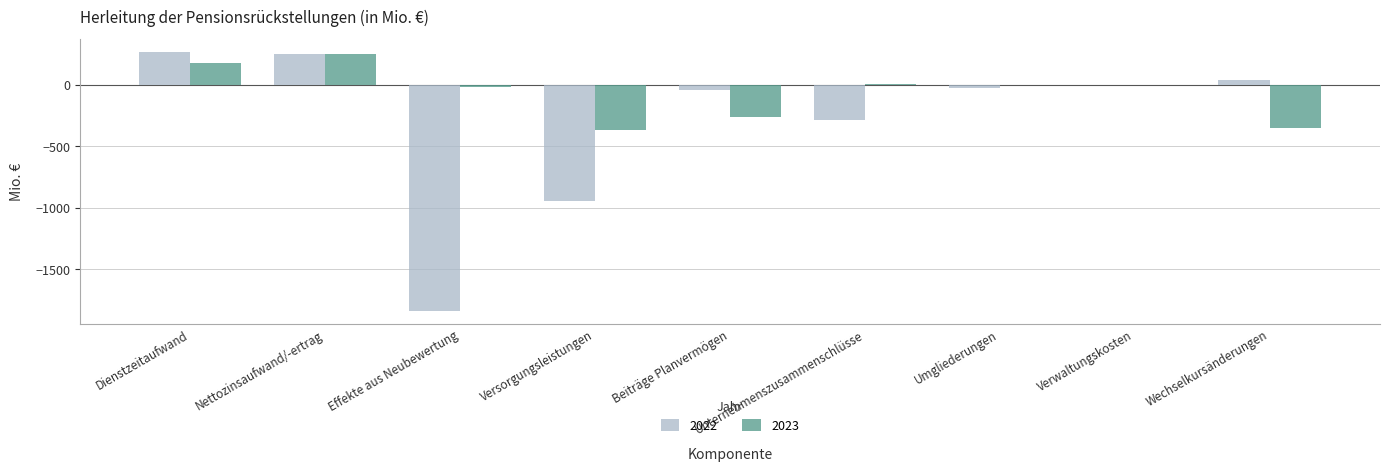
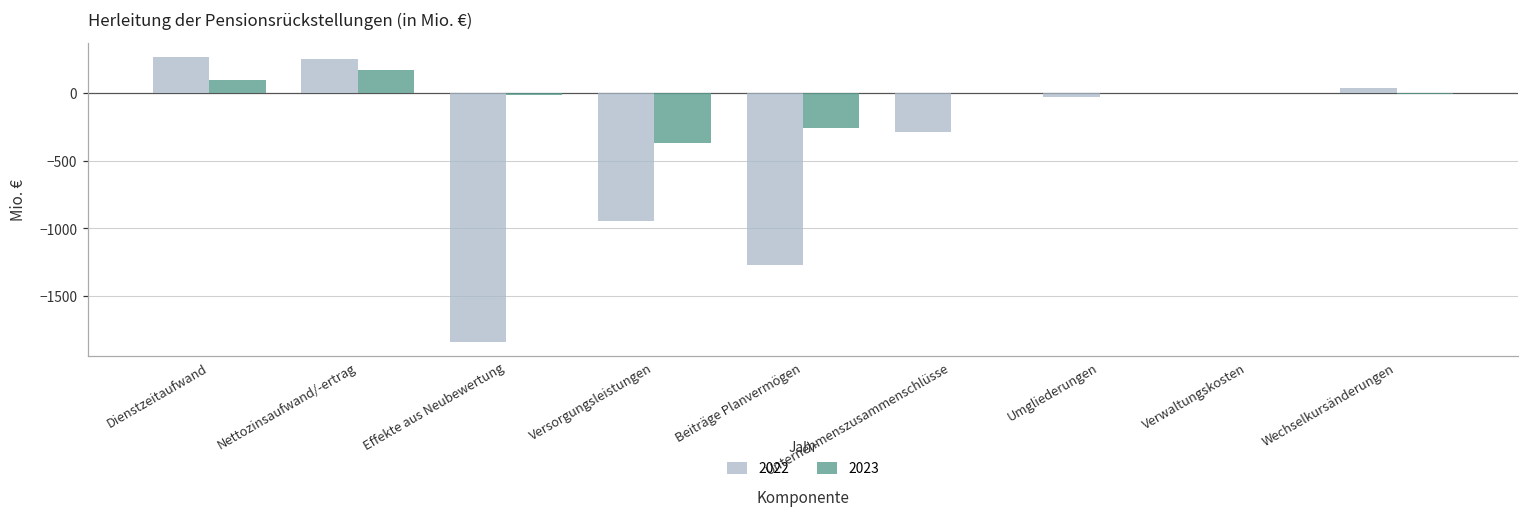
  {
    "2022": {
      "Dienstzeitaufwand": 260,
      "Nettozinsaufwand/-ertrag": 250,
      "Effekte aus Neubewertung": -1840,
      "Versorgungsleistungen": -950,
-     "Beiträge Planvermögen": -50,
+     "Beiträge Planvermögen": -1270,
      "Unternehmenszusammenschlüsse": -290,
      "Umgliederungen": -30,
      "Verwaltungskosten": 0,
      "Wechselkursänderungen": 30
    },
    "2023": {
-     "Dienstzeitaufwand": 180,
-     "Nettozinsaufwand/-ertrag": 250,
+     "Dienstzeitaufwand": 100,
+     "Nettozinsaufwand/-ertrag": 170,
      "Versorgungsleistungen": -370,
      "Beiträge Planvermögen": -260,
      "Umgliederungen": 0,
      "Verwaltungskosten": 0,
-     "Wechselkursänderungen": -350
+     "Wechselkursänderungen": -10
    }
  }
